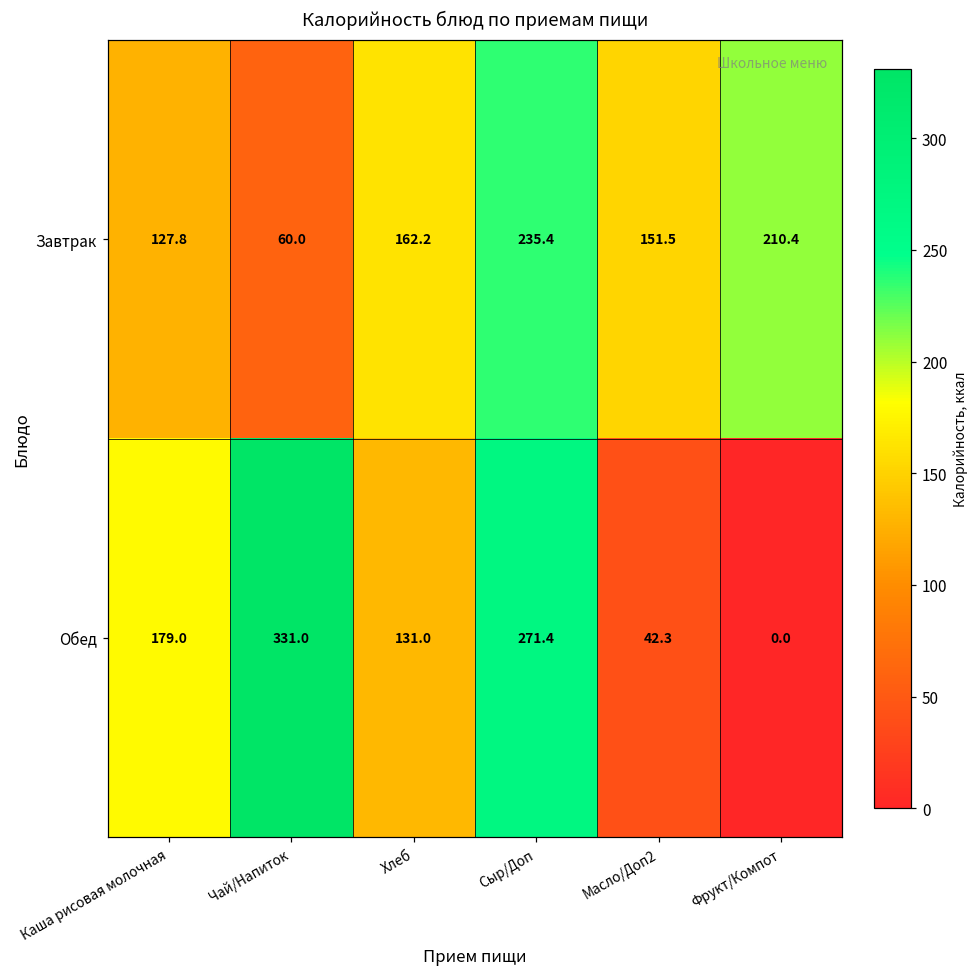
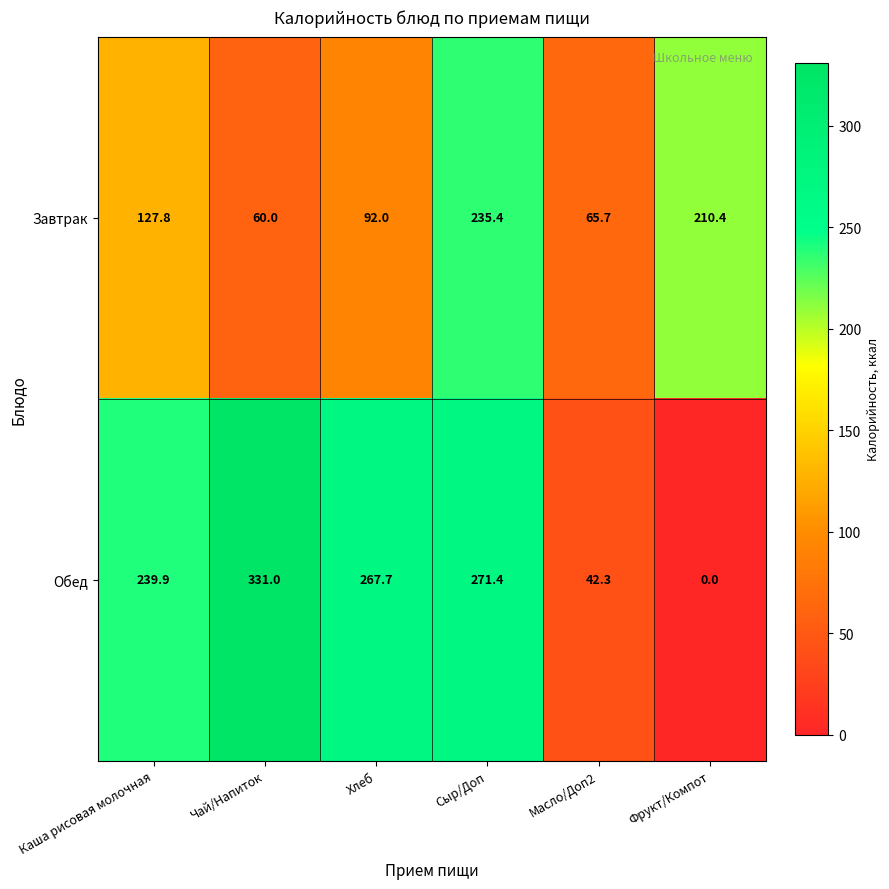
  {
    "Завтрак": {
      "Каша рисовая молочная": 127.8,
      "Чай/Напиток": 60.0,
-     "Хлеб": 162.2,
+     "Хлеб": 92.0,
      "Сыр/Доп": 235.4,
-     "Масло/Доп2": 151.5
+     "Масло/Доп2": 65.7
    },
    "Обед": {
-     "Каша рисовая молочная": 179.0,
+     "Каша рисовая молочная": 239.9,
      "Чай/Напиток": 331.0,
-     "Хлеб": 131.0,
+     "Хлеб": 267.7,
      "Сыр/Доп": 271.4,
      "Масло/Доп2": 42.3,
      "Фрукт/Компот": 0.0
    }
  }
